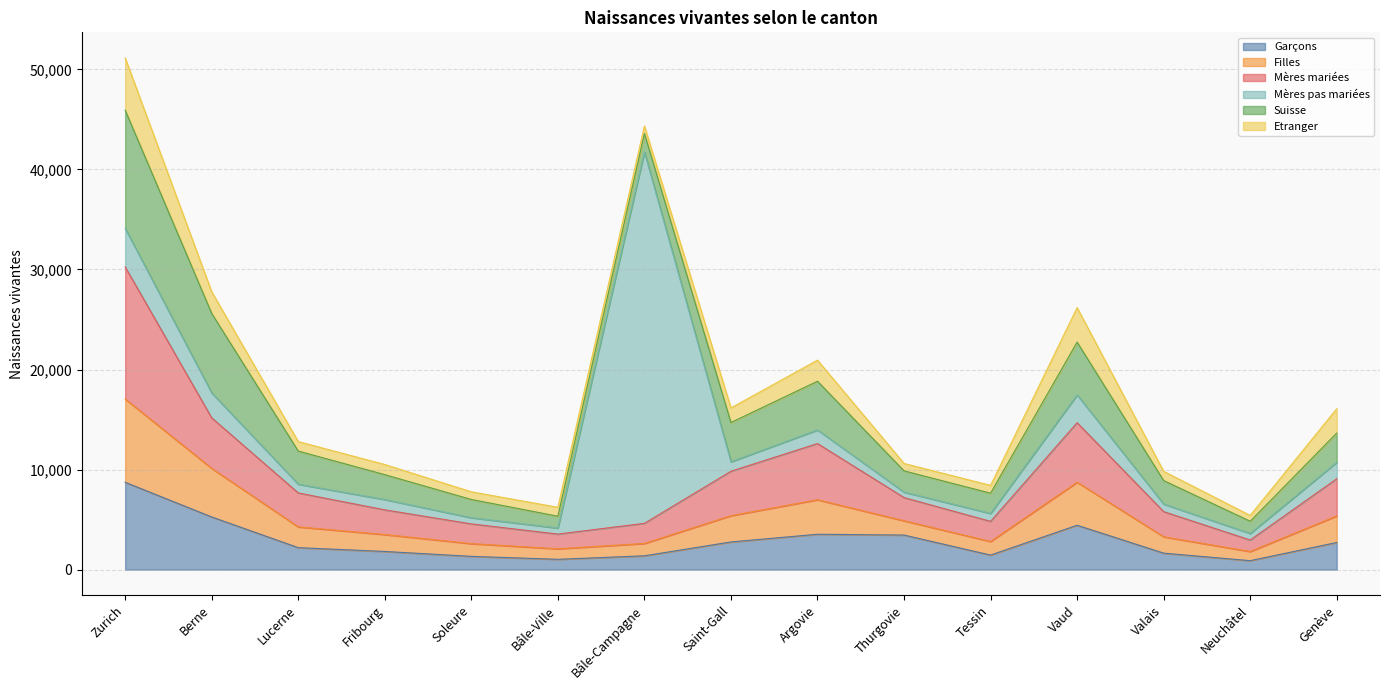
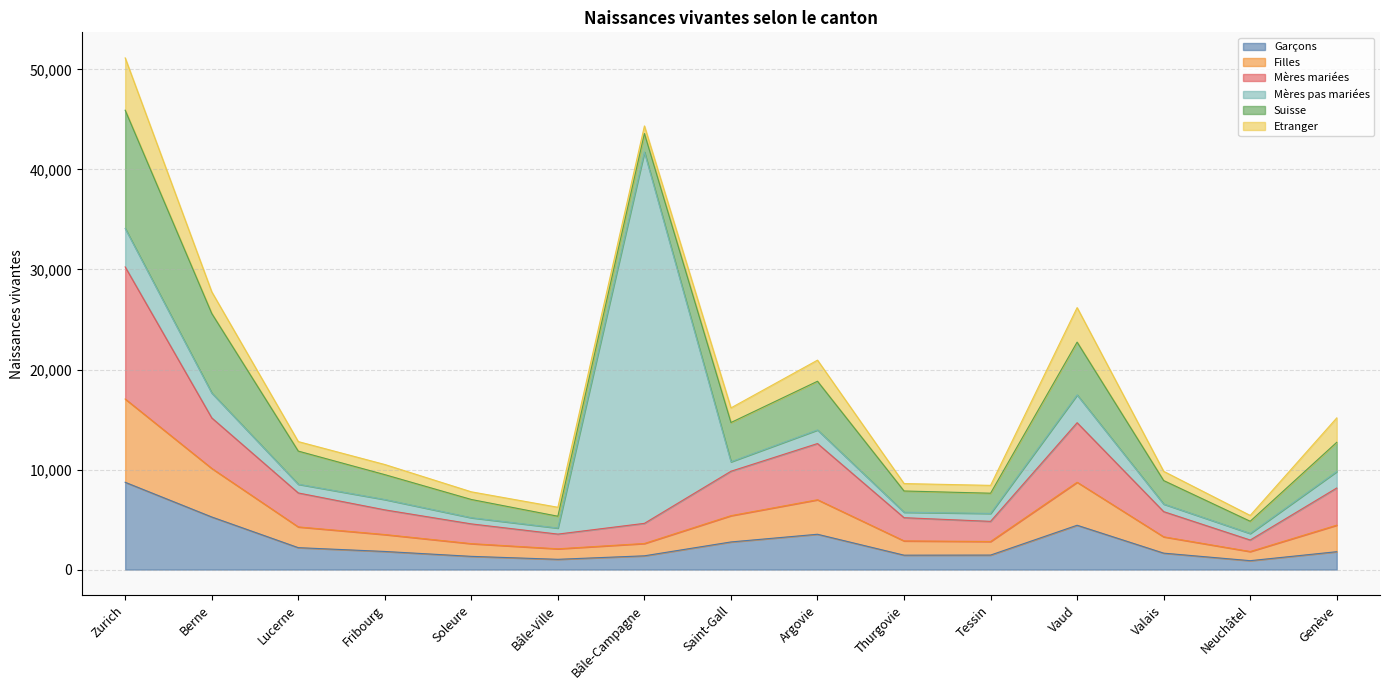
  {
    "Garçons": {
      "Zurich": "8,700",
      "Berne": "5,300",
      "Lucerne": "2,200",
      "Fribourg": "1,800",
      "Soleure": "1,300",
      "Bâle-Ville": "1,000",
      "Bâle-Campagne": "1,400",
      "Saint-Gall": "2,800",
      "Argovie": "3,500",
-     "Thurgovie": "3,400",
+     "Thurgovie": "1,400",
      "Tessin": "1,400",
      "Vaud": "4,400",
      "Valais": "1,600",
      "Neuchâtel": "900",
-     "Genève": "2,700"
+     "Genève": "1,800"
    },
    "Mères mariées": {
      "Zurich": "13,200",
      "Berne": "5,100",
      "Lucerne": "3,400",
      "Fribourg": "2,500",
      "Soleure": "2,000",
      "Bâle-Ville": "1,500",
      "Bâle-Campagne": "2,000",
      "Saint-Gall": "4,400",
      "Argovie": "5,600",
      "Thurgovie": "2,300",
      "Tessin": "2,000",
      "Vaud": "6,000",
      "Valais": "2,500",
      "Neuchâtel": "1,100",
      "Genève": "3,700"
    },
    "Mères pas mariées": {
      "Zurich": "3,800",
      "Berne": "2,500",
      "Lucerne": "900",
      "Fribourg": "1,000",
      "Soleure": "600",
      "Bâle-Ville": "600",
      "Bâle-Campagne": "37,100",
      "Saint-Gall": "900",
      "Argovie": "1,400",
      "Thurgovie": "500",
      "Tessin": "800",
      "Vaud": "2,800",
      "Valais": "800",
      "Neuchâtel": "700",
      "Genève": "1,600"
    },
    "Suisse": {
      "Zurich": "11,800",
      "Berne": "8,000",
      "Lucerne": "3,300",
      "Fribourg": "2,500",
      "Soleure": "1,800",
      "Bâle-Ville": "1,200",
      "Bâle-Campagne": "1,900",
      "Saint-Gall": "3,900",
      "Argovie": "4,900",
      "Thurgovie": "2,100",
      "Tessin": "2,000",
      "Vaud": "5,300",
      "Valais": "2,400",
      "Neuchâtel": "1,200",
      "Genève": "2,900"
    }
  }
